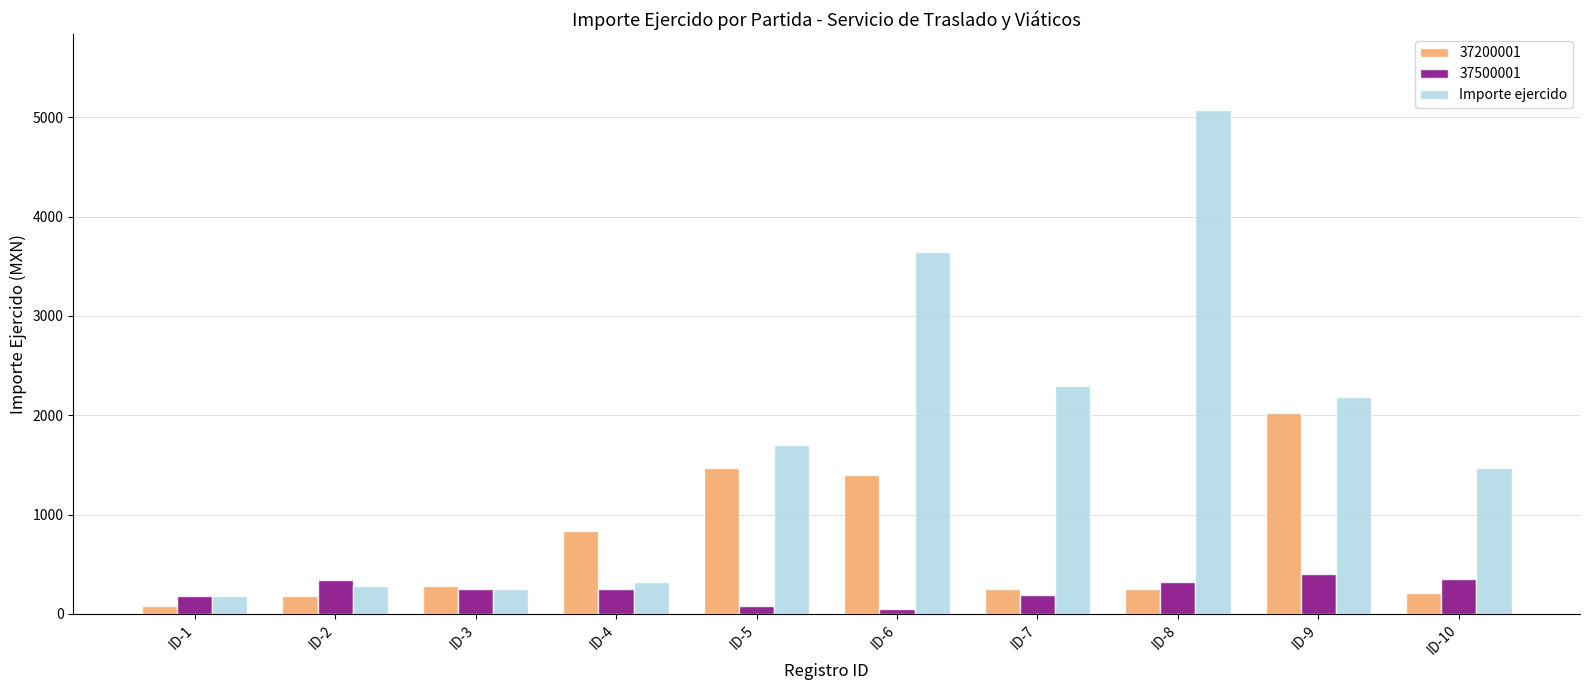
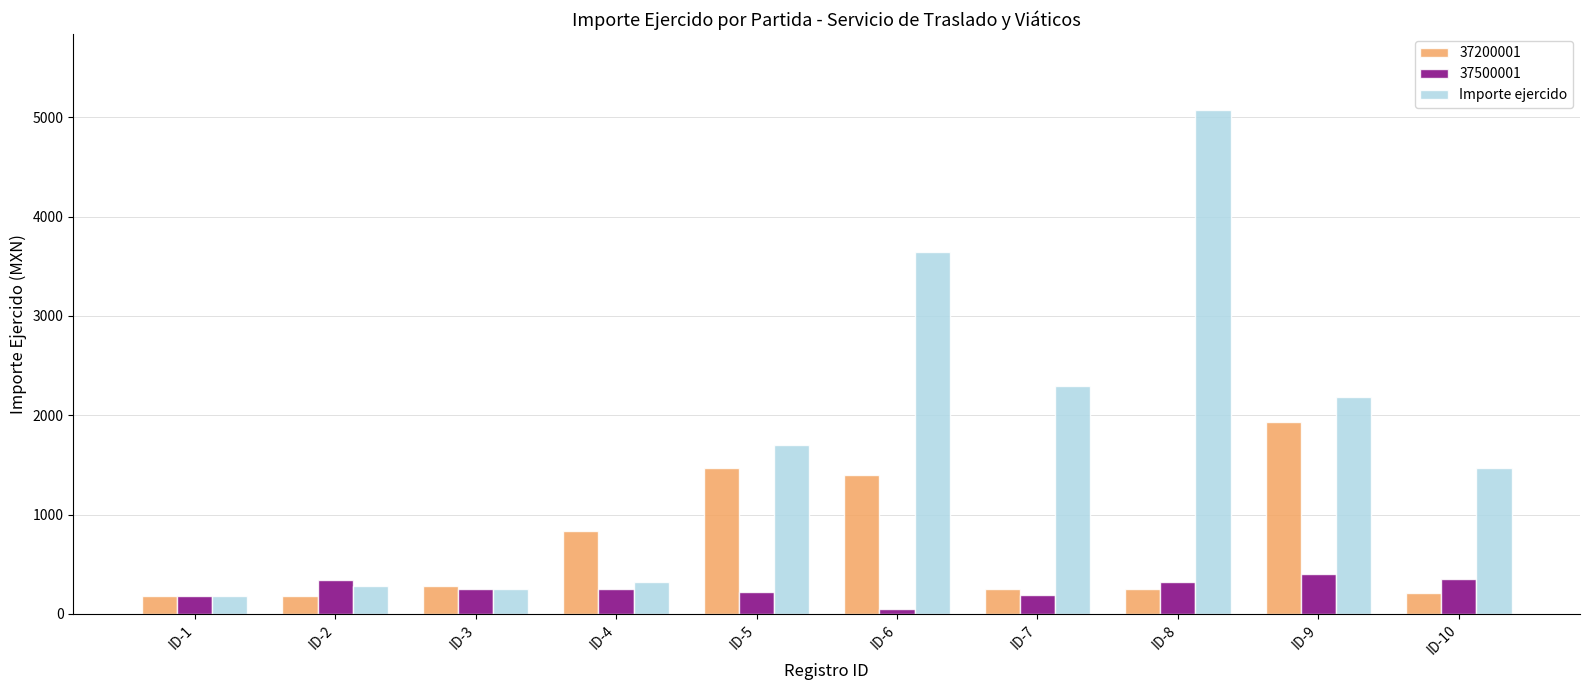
  {
    "37200001": {
-     "ID-1": 100,
+     "ID-1": 200,
      "ID-2": 200,
      "ID-3": 300,
      "ID-4": 800,
      "ID-5": 1500,
      "ID-6": 1400,
      "ID-7": 200,
      "ID-8": 200,
-     "ID-9": 2000,
+     "ID-9": 1900,
      "ID-10": 200
    },
    "37500001": {
      "ID-1": 200,
      "ID-2": 300,
      "ID-3": 300,
      "ID-4": 300,
-     "ID-5": 100,
+     "ID-5": 200,
      "ID-6": 100,
      "ID-7": 200,
      "ID-8": 300,
      "ID-9": 400,
      "ID-10": 300
    },
    "Importe ejercido": {
      "ID-1": 200,
      "ID-2": 300,
      "ID-3": 300,
      "ID-4": 300,
      "ID-5": 1700,
      "ID-6": 3600,
      "ID-7": 2300,
      "ID-8": 5100,
      "ID-9": 2200,
      "ID-10": 1500
    }
  }
